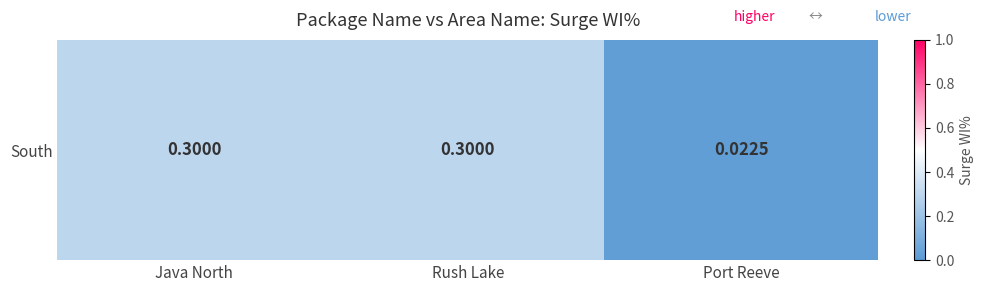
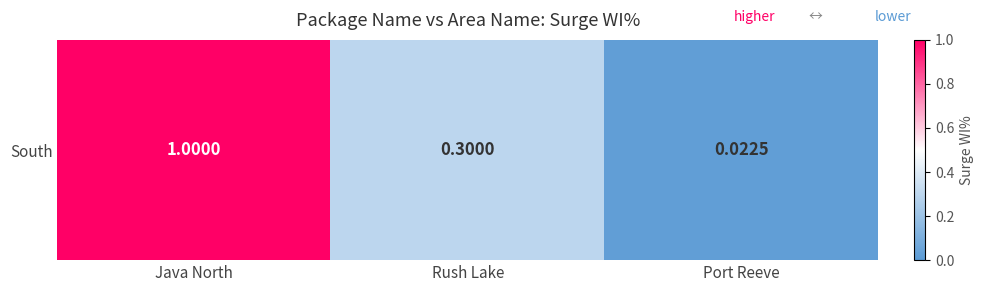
  {
    "South": {
-     "Java North": 0.3000,
+     "Java North": 1.0000,
      "Rush Lake": 0.3000,
      "Port Reeve": 0.0225
    }
  }
